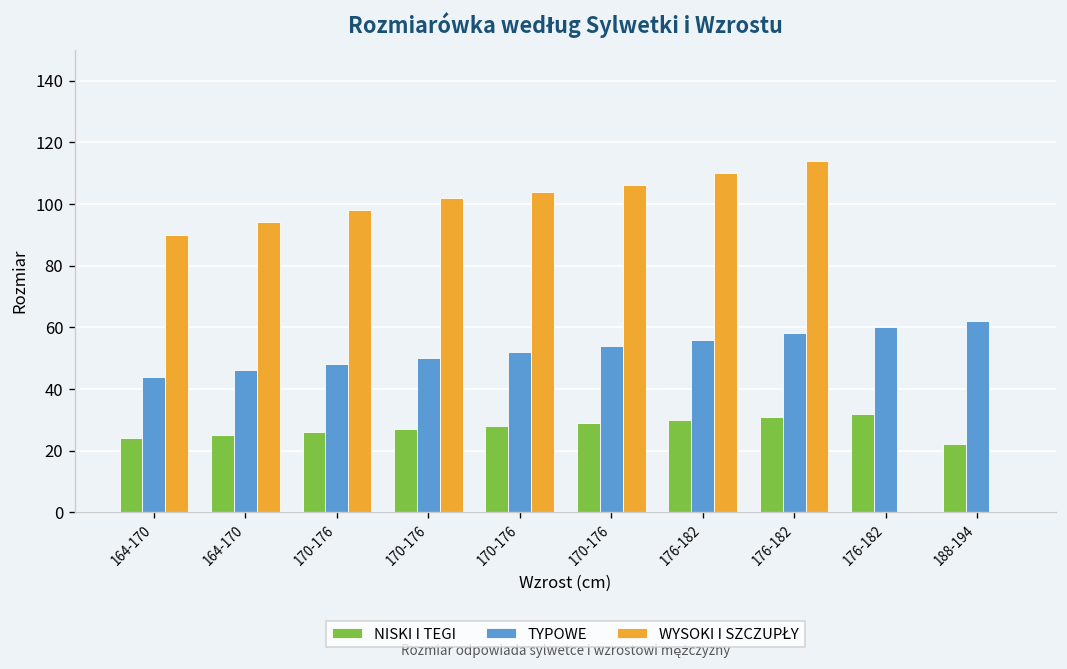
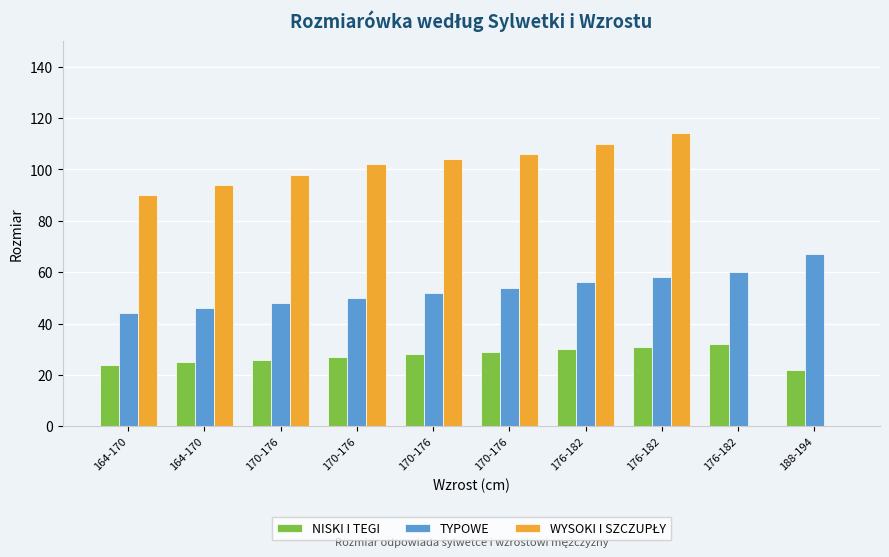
  {
    "NISKI I TEGI": {
      "188-194": 22
    },
    "TYPOWE": {
-     "188-194": 62
+     "188-194": 67
    },
    "WYSOKI I SZCZUPŁY": {
      "188-194": 0
    }
  }
